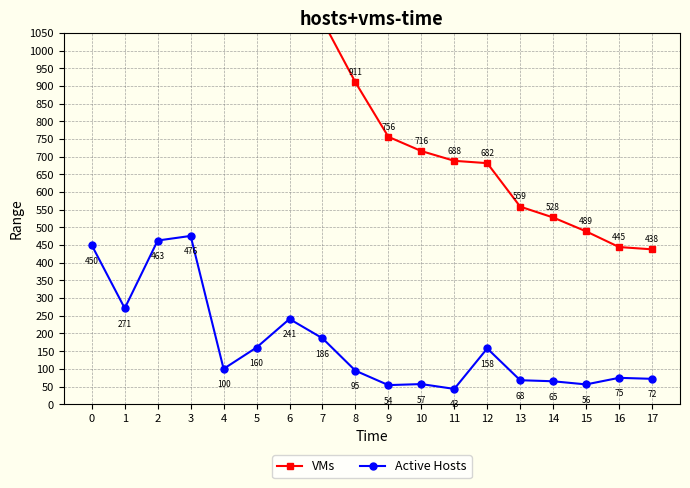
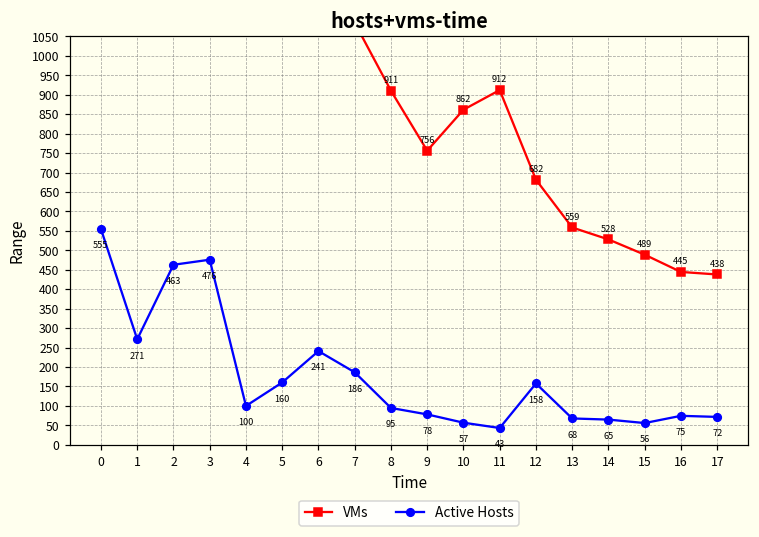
  {
    "VMs": {
      "8": 911,
      "9": 756,
-     "10": 716,
-     "11": 688,
+     "10": 862,
+     "11": 912,
      "12": 682,
      "13": 559,
      "14": 528,
      "15": 489,
      "16": 445,
      "17": 438
    },
    "Active Hosts": {
-     "0": 450,
+     "0": 555,
      "1": 271,
      "2": 463,
      "3": 476,
      "4": 100,
      "5": 160,
      "6": 241,
      "7": 186,
      "8": 95,
-     "9": 54,
+     "9": 78,
      "10": 57,
      "11": 43,
      "12": 158,
      "13": 68,
      "14": 65,
      "15": 56,
      "16": 75,
      "17": 72
    }
  }
